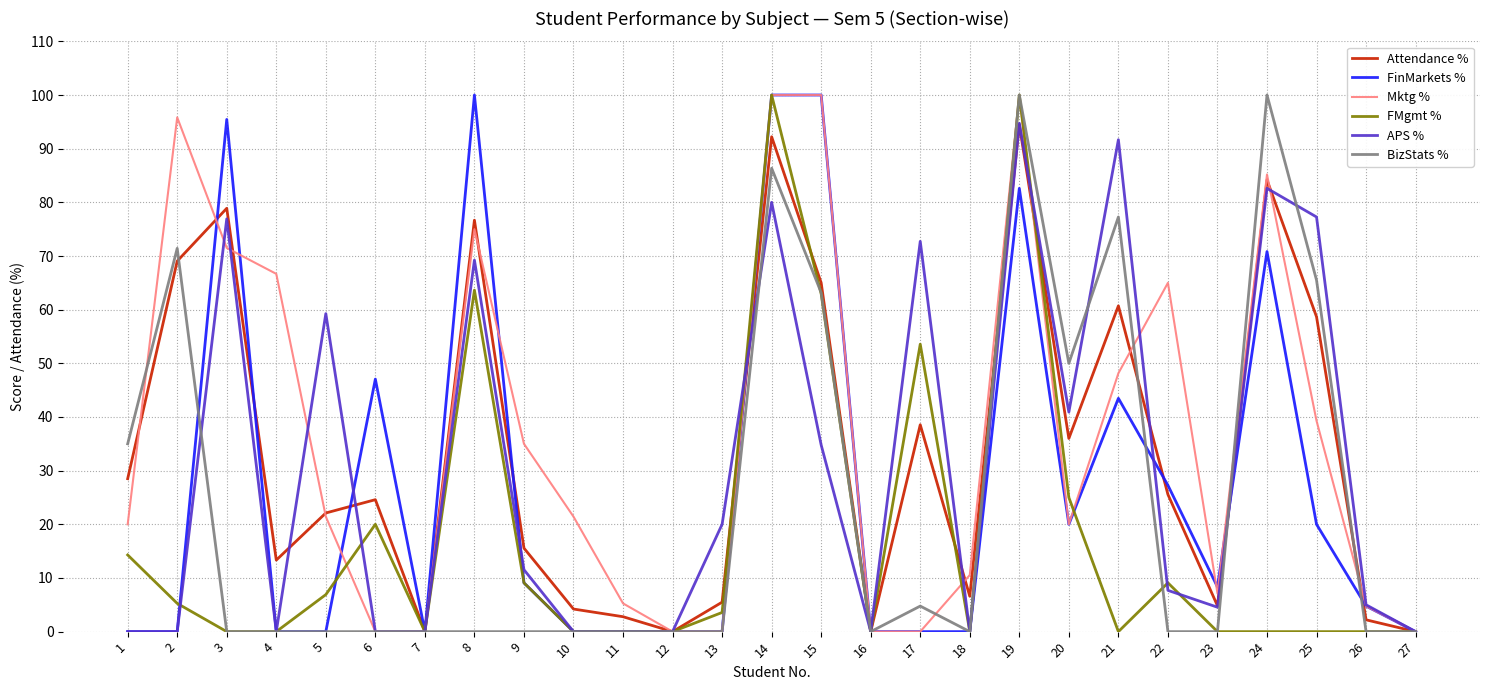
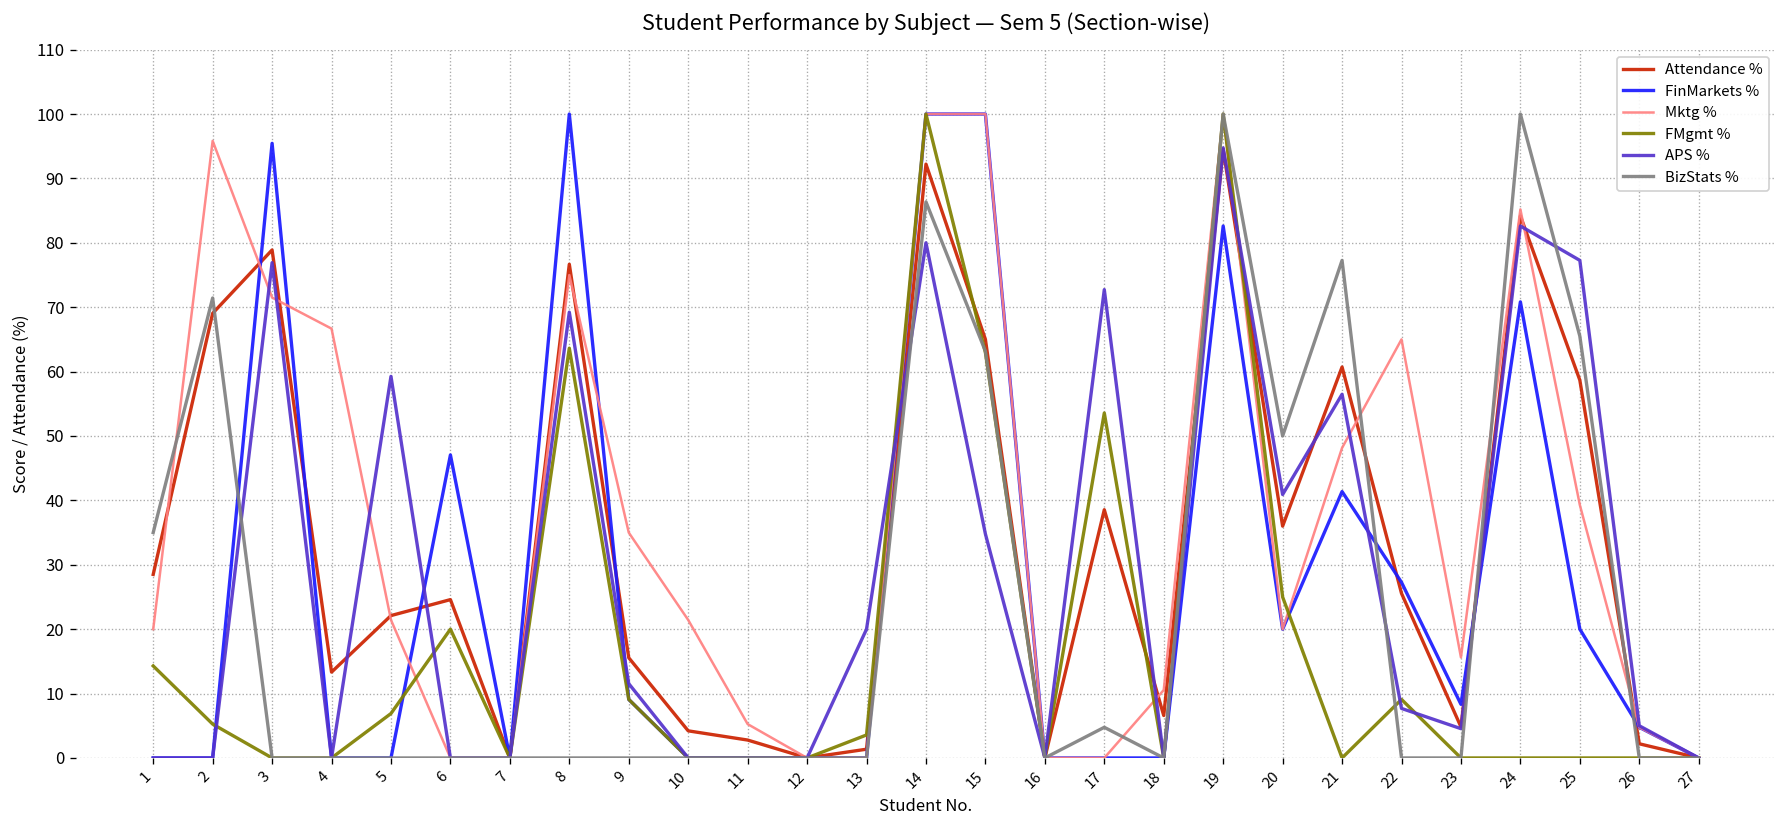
  {
    "Attendance %": {
      "1": 29,
      "2": 69,
      "3": 79,
      "4": 13,
      "5": 22,
      "6": 25,
      "8": 77,
      "9": 16,
      "10": 4,
      "11": 3,
-     "13": 5,
+     "13": 1,
      "14": 92,
      "15": 65,
      "17": 39,
      "18": 7,
      "20": 36,
      "21": 61,
      "22": 26,
      "24": 84,
      "25": 59,
      "26": 2
    },
    "FinMarkets %": {
      "3": 95,
      "6": 47,
      "8": 100,
      "19": 83,
-     "21": 43,
+     "21": 41,
      "22": 27,
      "23": 8,
      "24": 71,
      "25": 20
    },
    "Mktg %": {
      "1": 20,
      "2": 96,
      "3": 72,
      "4": 67,
      "5": 21,
      "8": 75,
      "9": 35,
      "10": 21,
      "11": 5,
      "18": 11,
      "21": 48,
      "22": 65,
-     "23": 7,
+     "23": 16,
      "24": 85,
      "25": 39
    },
    "FMgmt %": {
      "1": 14,
      "2": 5,
      "5": 7,
      "6": 20,
      "8": 64,
      "13": 4,
      "17": 54,
      "20": 25,
      "21": 0,
      "22": 9,
      "24": 0,
      "25": 0
    },
    "APS %": {
      "3": 77,
      "5": 59,
      "8": 69,
      "9": 12,
      "13": 20,
      "14": 80,
      "15": 35,
      "17": 73,
      "20": 41,
-     "21": 92,
+     "21": 56,
      "22": 8,
      "24": 83,
      "25": 77
    },
    "BizStats %": {
      "1": 35,
      "2": 71,
      "8": 0,
      "9": 0,
      "14": 86,
      "17": 5,
      "20": 50,
      "21": 77,
      "22": 0,
      "24": 100,
      "25": 66
    }
  }
